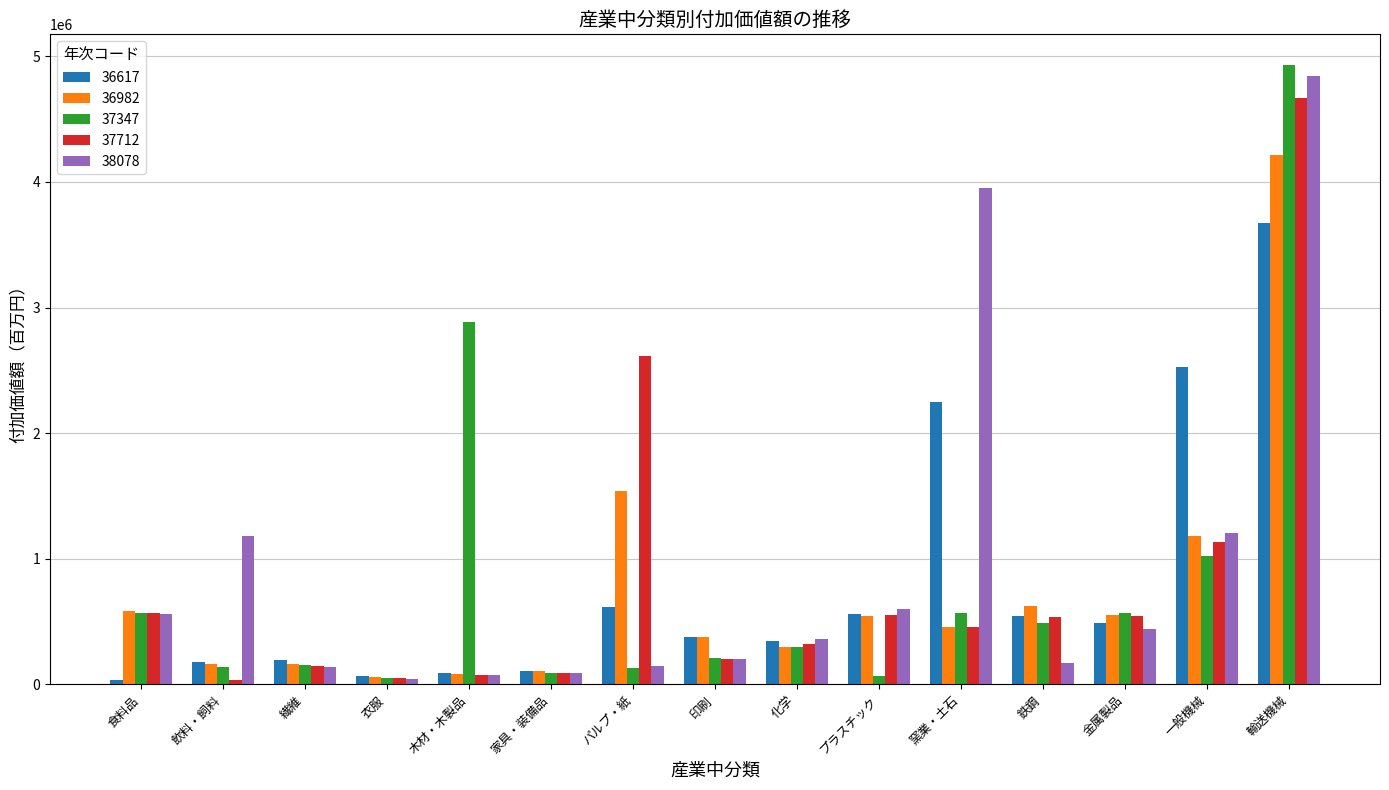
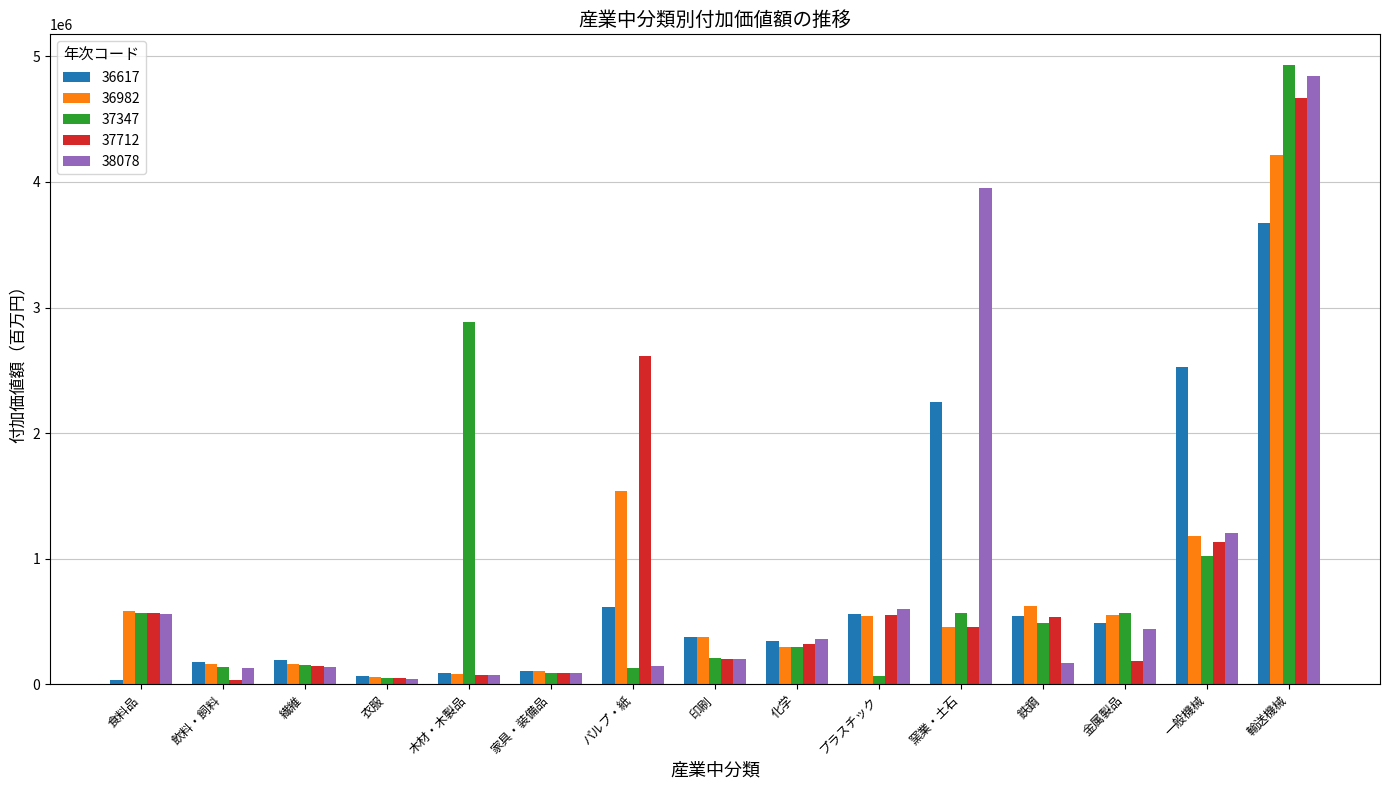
  {
    "36617": {
      "食料品": 30000,
      "飲料・飼料": 180000,
      "繊維": 190000,
      "衣服": 70000,
      "木材・木製品": 90000,
      "家具・装備品": 110000,
      "パルプ・紙": 620000,
      "印刷": 380000,
      "化学": 350000,
      "プラスチック": 560000,
      "窯業・土石": 2250000,
      "鉄鋼": 540000,
      "金属製品": 490000,
      "一般機械": 2520000,
      "輸送機械": 3670000
    },
    "36982": {
      "食料品": 590000,
      "飲料・飼料": 160000,
      "繊維": 170000,
      "衣服": 60000,
      "木材・木製品": 90000,
      "家具・装備品": 110000,
      "パルプ・紙": 1540000,
      "印刷": 380000,
      "化学": 300000,
      "プラスチック": 540000,
      "窯業・土石": 460000,
      "鉄鋼": 620000,
      "金属製品": 560000,
      "一般機械": 1180000,
      "輸送機械": 4220000
    },
    "37347": {
      "食料品": 570000,
      "飲料・飼料": 140000,
      "繊維": 160000,
      "衣服": 50000,
      "木材・木製品": 2880000,
      "家具・装備品": 90000,
      "パルプ・紙": 130000,
      "印刷": 210000,
      "化学": 300000,
      "プラスチック": 70000,
      "窯業・土石": 570000,
      "鉄鋼": 490000,
      "金属製品": 570000,
      "一般機械": 1030000,
      "輸送機械": 4930000
    },
    "37712": {
      "食料品": 570000,
      "飲料・飼料": 40000,
      "繊維": 150000,
      "衣服": 50000,
      "木材・木製品": 70000,
      "家具・装備品": 90000,
      "パルプ・紙": 2620000,
      "印刷": 210000,
      "化学": 320000,
      "プラスチック": 550000,
      "窯業・土石": 460000,
      "鉄鋼": 540000,
-     "金属製品": 540000,
+     "金属製品": 190000,
      "一般機械": 1130000,
      "輸送機械": 4670000
    },
    "38078": {
      "食料品": 560000,
-     "飲料・飼料": 1180000,
+     "飲料・飼料": 130000,
      "繊維": 140000,
      "衣服": 50000,
      "木材・木製品": 70000,
      "家具・装備品": 90000,
      "パルプ・紙": 150000,
      "印刷": 200000,
      "化学": 360000,
      "プラスチック": 600000,
      "窯業・土石": 3950000,
      "鉄鋼": 170000,
      "金属製品": 440000,
      "一般機械": 1210000,
      "輸送機械": 4840000
    }
  }
